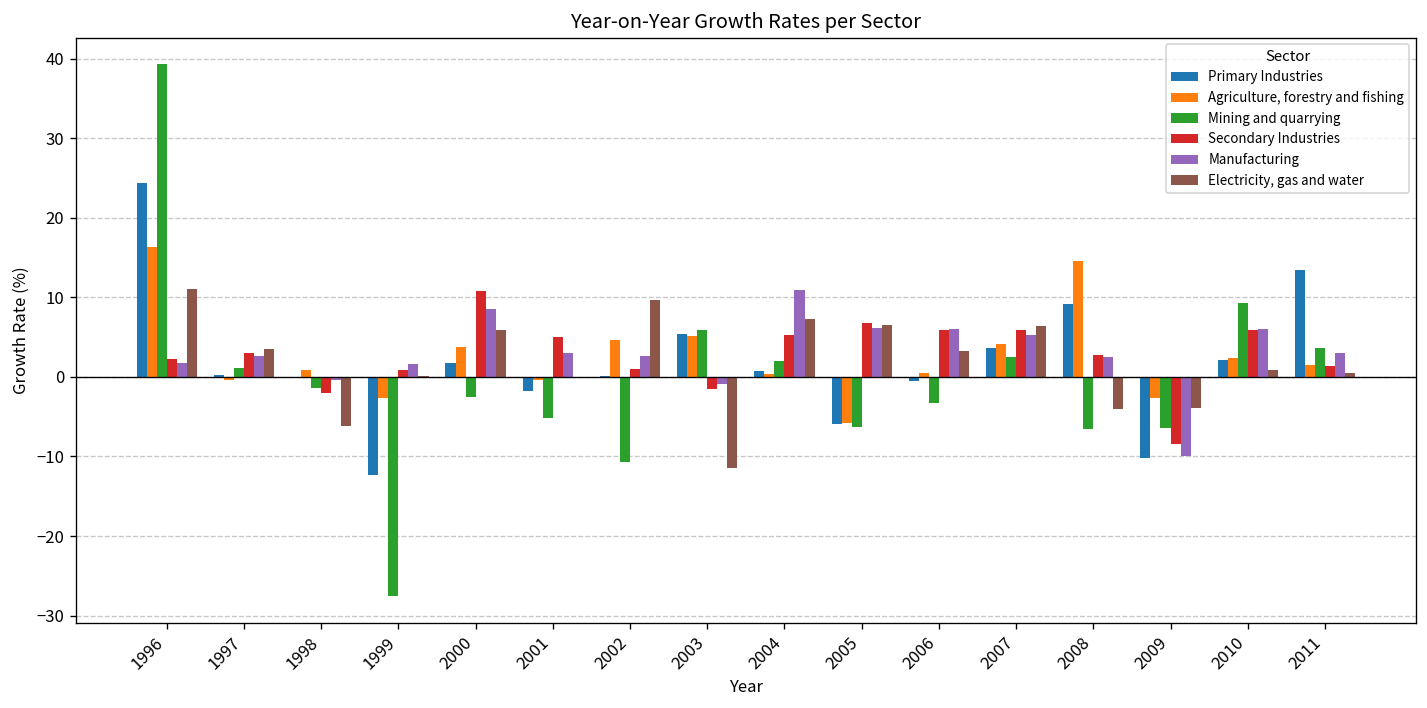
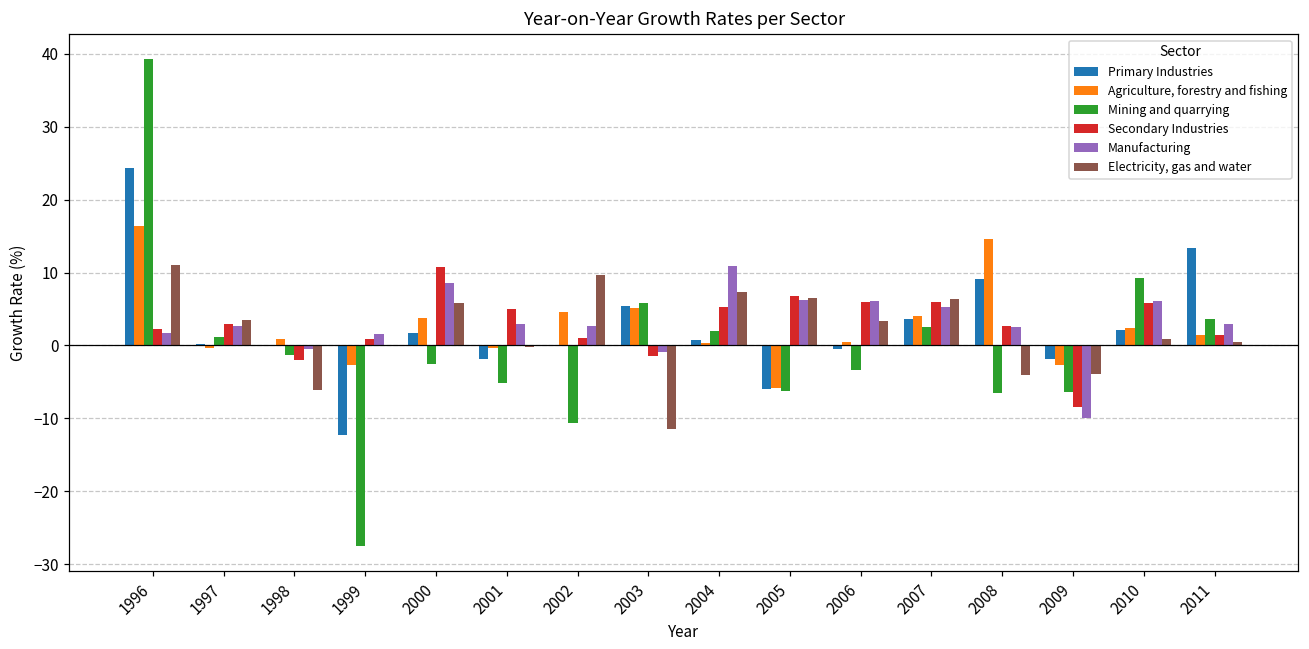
  {
    "Primary Industries": {
      "1996": 24,
      "1999": -12,
      "2000": 2,
      "2001": -2,
      "2003": 5,
      "2004": 1,
      "2005": -6,
      "2006": -1,
      "2007": 4,
      "2008": 9,
-     "2009": -10,
+     "2009": -2,
      "2010": 2,
      "2011": 13
    },
    "Agriculture, forestry and fishing": {
      "1996": 16,
      "1998": 1,
      "1999": -3,
      "2000": 4,
      "2002": 5,
      "2003": 5,
      "2005": -6,
      "2006": 1,
      "2007": 4,
      "2008": 15,
      "2009": -3,
      "2010": 2,
      "2011": 1
    },
    "Mining and quarrying": {
      "1996": 39,
      "1997": 1,
      "1998": -1,
      "1999": -28,
      "2000": -3,
      "2001": -5,
      "2002": -11,
      "2003": 6,
      "2004": 2,
      "2005": -6,
      "2006": -3,
      "2007": 2,
      "2008": -7,
      "2009": -6,
      "2010": 9,
      "2011": 4
    },
    "Secondary Industries": {
      "1996": 2,
      "1997": 3,
      "1998": -2,
      "1999": 1,
      "2000": 11,
      "2001": 5,
      "2002": 1,
      "2003": -1,
      "2004": 5,
      "2005": 7,
      "2006": 6,
      "2007": 6,
      "2008": 3,
      "2009": -8,
      "2010": 6,
      "2011": 1
    },
    "Manufacturing": {
      "1996": 2,
      "1997": 3,
      "1998": 0,
      "1999": 2,
      "2000": 9,
      "2001": 3,
      "2002": 3,
      "2003": -1,
      "2004": 11,
      "2005": 6,
      "2006": 6,
      "2007": 5,
      "2008": 3,
      "2009": -10,
      "2010": 6,
      "2011": 3
    },
    "Electricity, gas and water": {
      "1996": 11,
      "1997": 3,
      "1998": -6,
      "2000": 6,
      "2002": 10,
      "2003": -12,
      "2004": 7,
      "2005": 7,
      "2006": 3,
      "2007": 6,
      "2008": -4,
      "2009": -4,
      "2010": 1,
      "2011": 0
    }
  }
